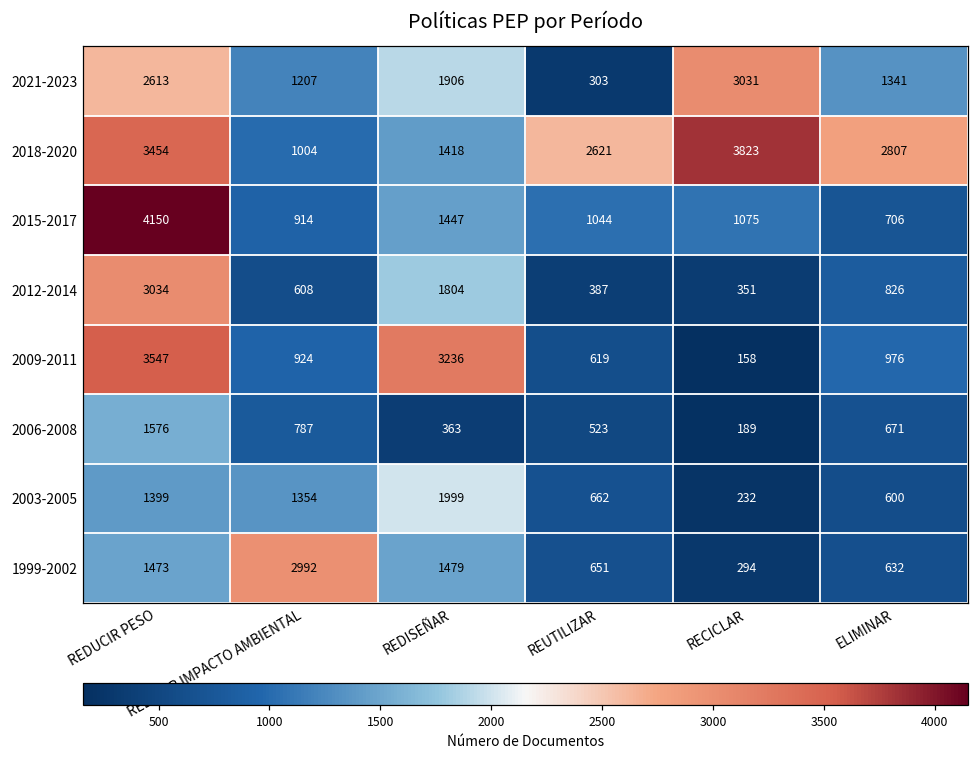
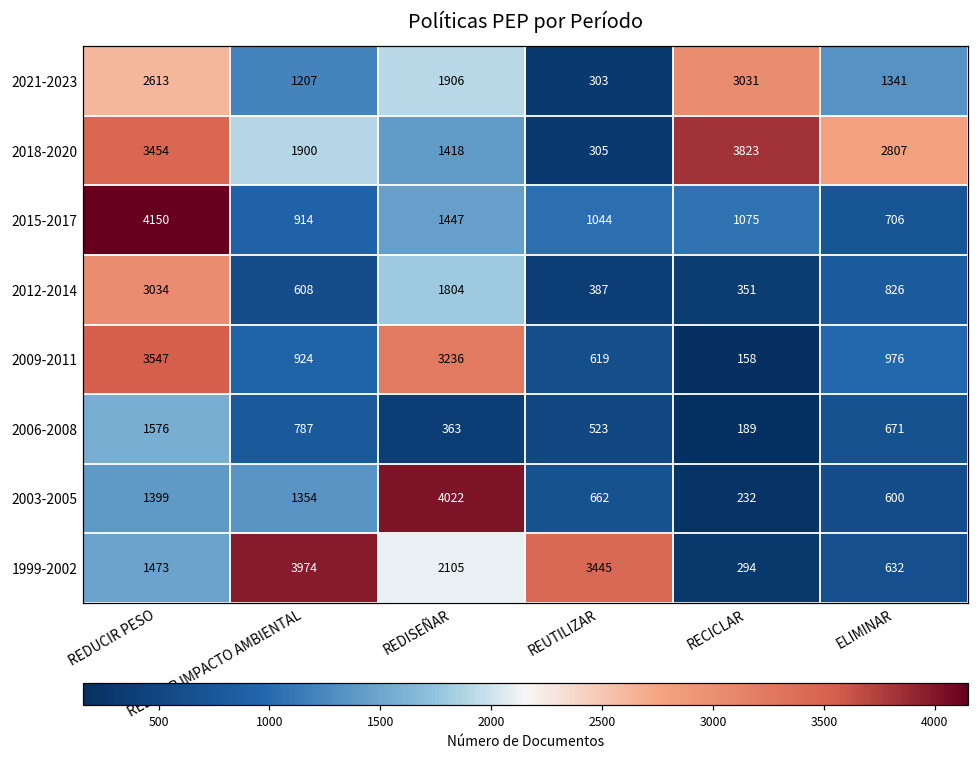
  {
    "2021-2023": {
      "REDUCIR PESO": 2613,
      "REDUCIR IMPACTO AMBIENTAL": 1207,
      "REDISEÑAR": 1906,
      "REUTILIZAR": 303,
      "RECICLAR": 3031,
      "ELIMINAR": 1341
    },
    "2018-2020": {
      "REDUCIR PESO": 3454,
-     "REDUCIR IMPACTO AMBIENTAL": 1004,
+     "REDUCIR IMPACTO AMBIENTAL": 1900,
      "REDISEÑAR": 1418,
-     "REUTILIZAR": 2621,
+     "REUTILIZAR": 305,
      "RECICLAR": 3823,
      "ELIMINAR": 2807
    },
    "2015-2017": {
      "REDUCIR PESO": 4150,
      "REDUCIR IMPACTO AMBIENTAL": 914,
      "REDISEÑAR": 1447,
      "REUTILIZAR": 1044,
      "RECICLAR": 1075,
      "ELIMINAR": 706
    },
    "2012-2014": {
      "REDUCIR PESO": 3034,
      "REDUCIR IMPACTO AMBIENTAL": 608,
      "REDISEÑAR": 1804,
      "REUTILIZAR": 387,
      "RECICLAR": 351,
      "ELIMINAR": 826
    },
    "2009-2011": {
      "REDUCIR PESO": 3547,
      "REDUCIR IMPACTO AMBIENTAL": 924,
      "REDISEÑAR": 3236,
      "REUTILIZAR": 619,
      "RECICLAR": 158,
      "ELIMINAR": 976
    },
    "2006-2008": {
      "REDUCIR PESO": 1576,
      "REDUCIR IMPACTO AMBIENTAL": 787,
      "REDISEÑAR": 363,
      "REUTILIZAR": 523,
      "RECICLAR": 189,
      "ELIMINAR": 671
    },
    "2003-2005": {
      "REDUCIR PESO": 1399,
      "REDUCIR IMPACTO AMBIENTAL": 1354,
-     "REDISEÑAR": 1999,
+     "REDISEÑAR": 4022,
      "REUTILIZAR": 662,
      "RECICLAR": 232,
      "ELIMINAR": 600
    },
    "1999-2002": {
      "REDUCIR PESO": 1473,
-     "REDUCIR IMPACTO AMBIENTAL": 2992,
-     "REDISEÑAR": 1479,
-     "REUTILIZAR": 651,
+     "REDUCIR IMPACTO AMBIENTAL": 3974,
+     "REDISEÑAR": 2105,
+     "REUTILIZAR": 3445,
      "RECICLAR": 294,
      "ELIMINAR": 632
    }
  }
